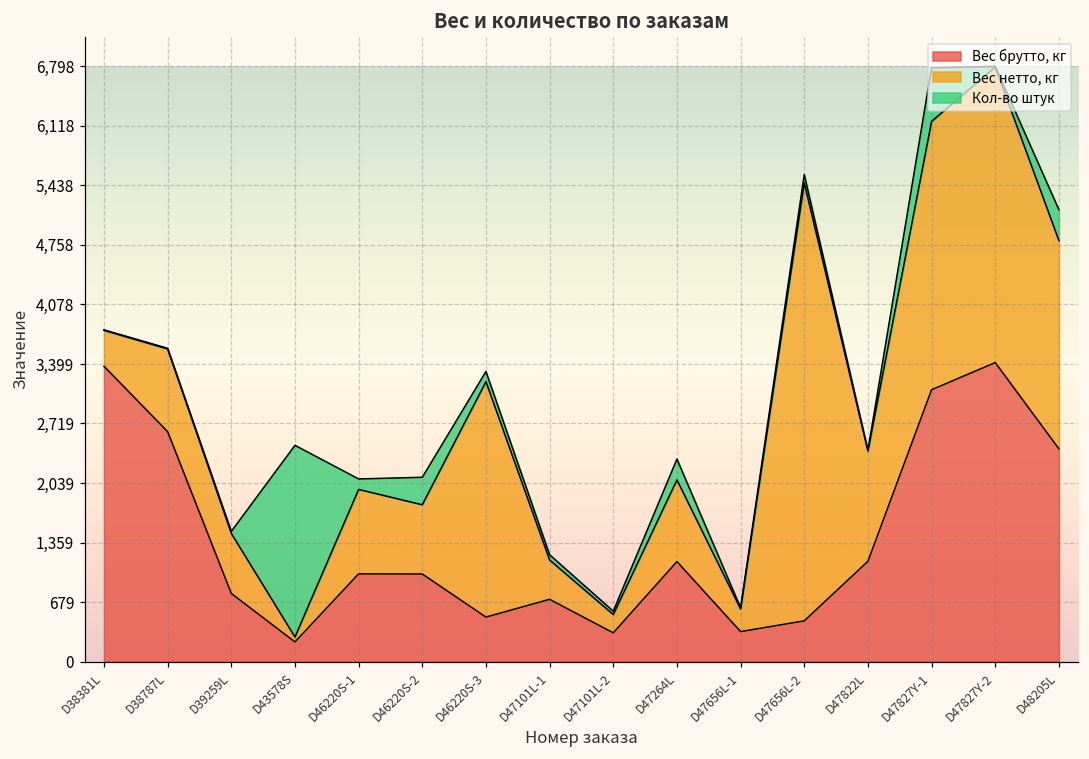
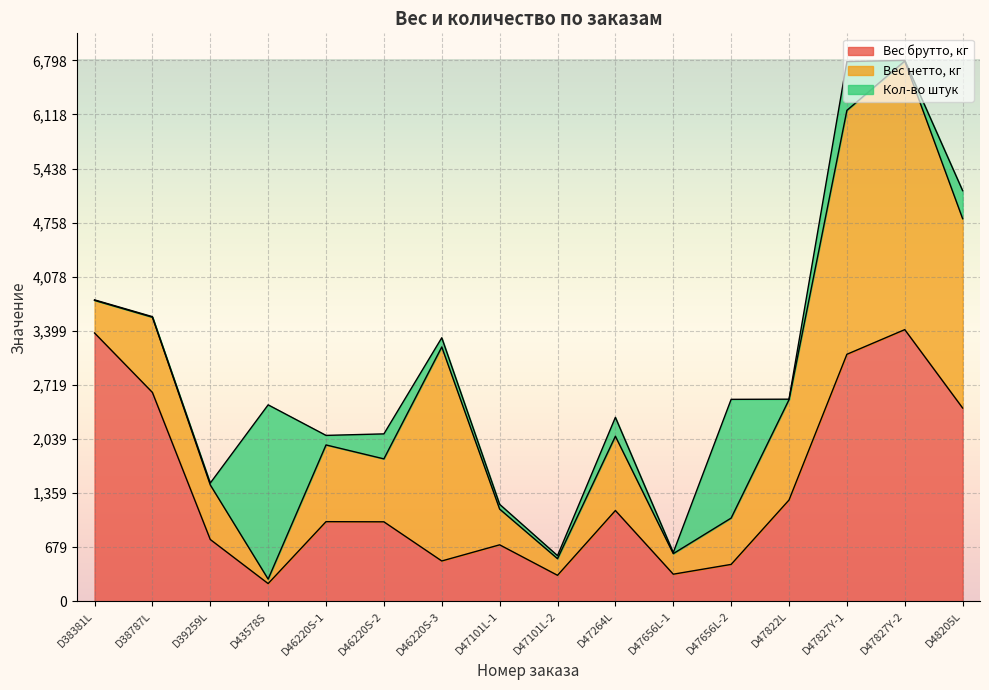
  {
    "Вес брутто, кг": {
      "D38381L": "3,400",
      "D38787L": "2,600",
      "D39259L": "800",
      "D43578S": "200",
      "D46220S-1": "1,000",
      "D46220S-2": "1,000",
      "D46220S-3": "500",
      "D47101L-1": "700",
      "D47101L-2": "300",
      "D47264L": "1,100",
      "D47656L-1": "300",
      "D47656L-2": "500",
-     "D47822L": "1,100",
+     "D47822L": "1,300",
      "D47827Y-1": "3,100",
      "D47827Y-2": "3,400",
      "D48205L": "2,400"
    },
    "Вес нетто, кг": {
      "D43578S": "100",
      "D46220S-1": "1,000",
      "D46220S-2": "800",
      "D46220S-3": "2,700",
      "D47101L-1": "400",
      "D47101L-2": "200",
      "D47264L": "900",
-     "D47656L-2": "5,000",
+     "D47656L-2": "600",
      "D47827Y-1": "3,100",
      "D48205L": "2,400"
    },
    "Кол-во штук": {
      "D43578S": "2,200",
      "D46220S-1": "100",
      "D46220S-2": "300",
      "D46220S-3": "100",
      "D47101L-1": "100",
      "D47101L-2": "0",
      "D47264L": "200",
-     "D47656L-2": "100",
+     "D47656L-2": "1,500",
      "D48205L": "400"
    }
  }
